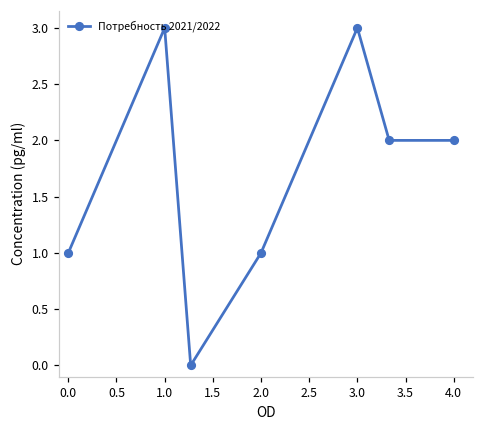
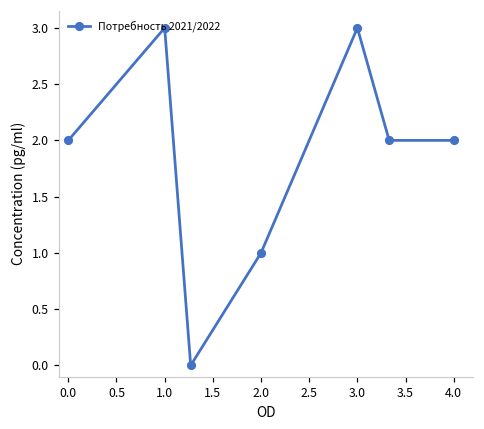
  {
-   "0.0": 1,
+   "0.0": 2,
    "1.0": 3,
    "2.0": 1,
    "3.0": 3,
    "4.0": 2
  }
